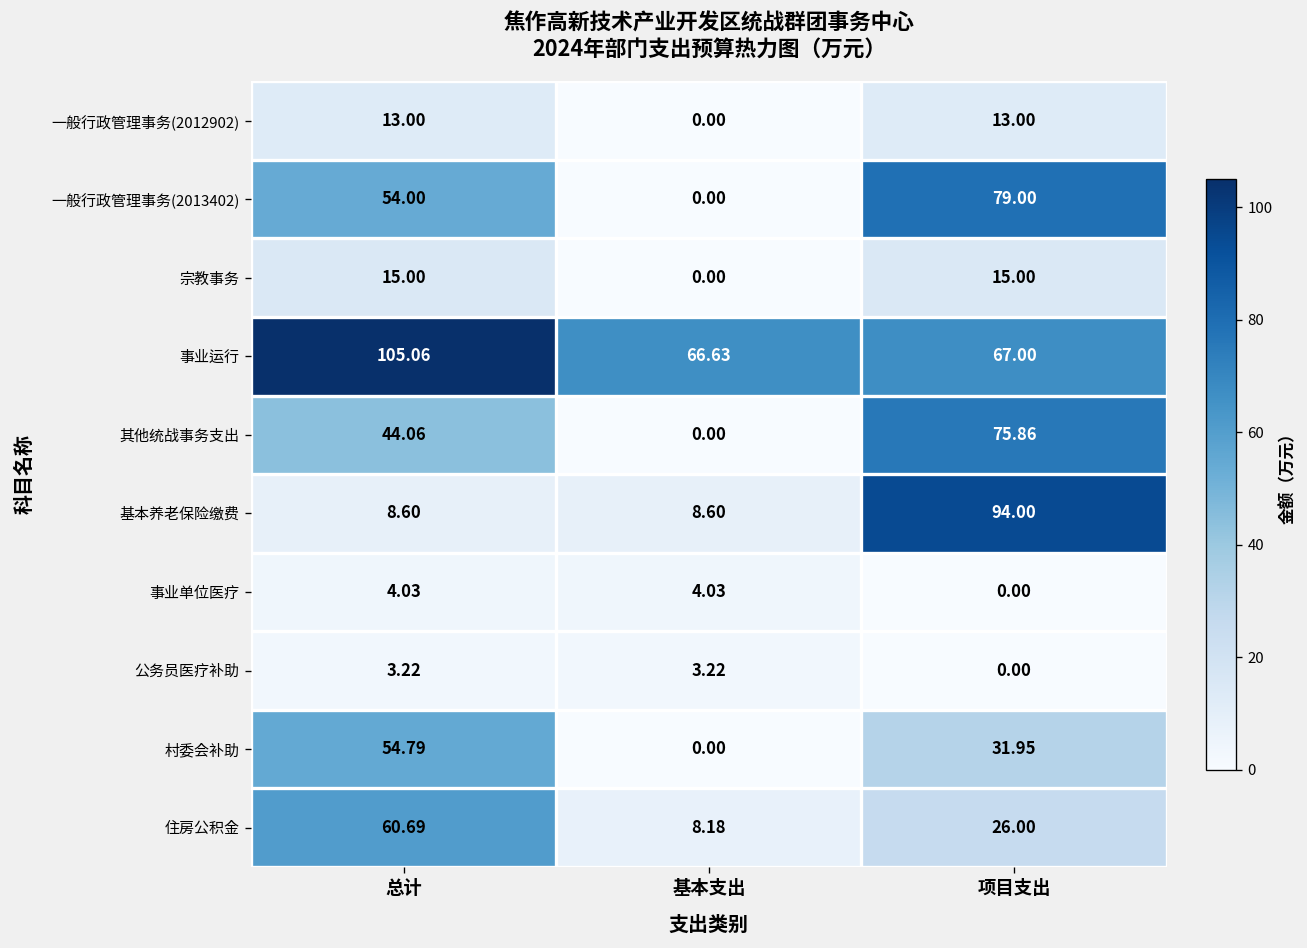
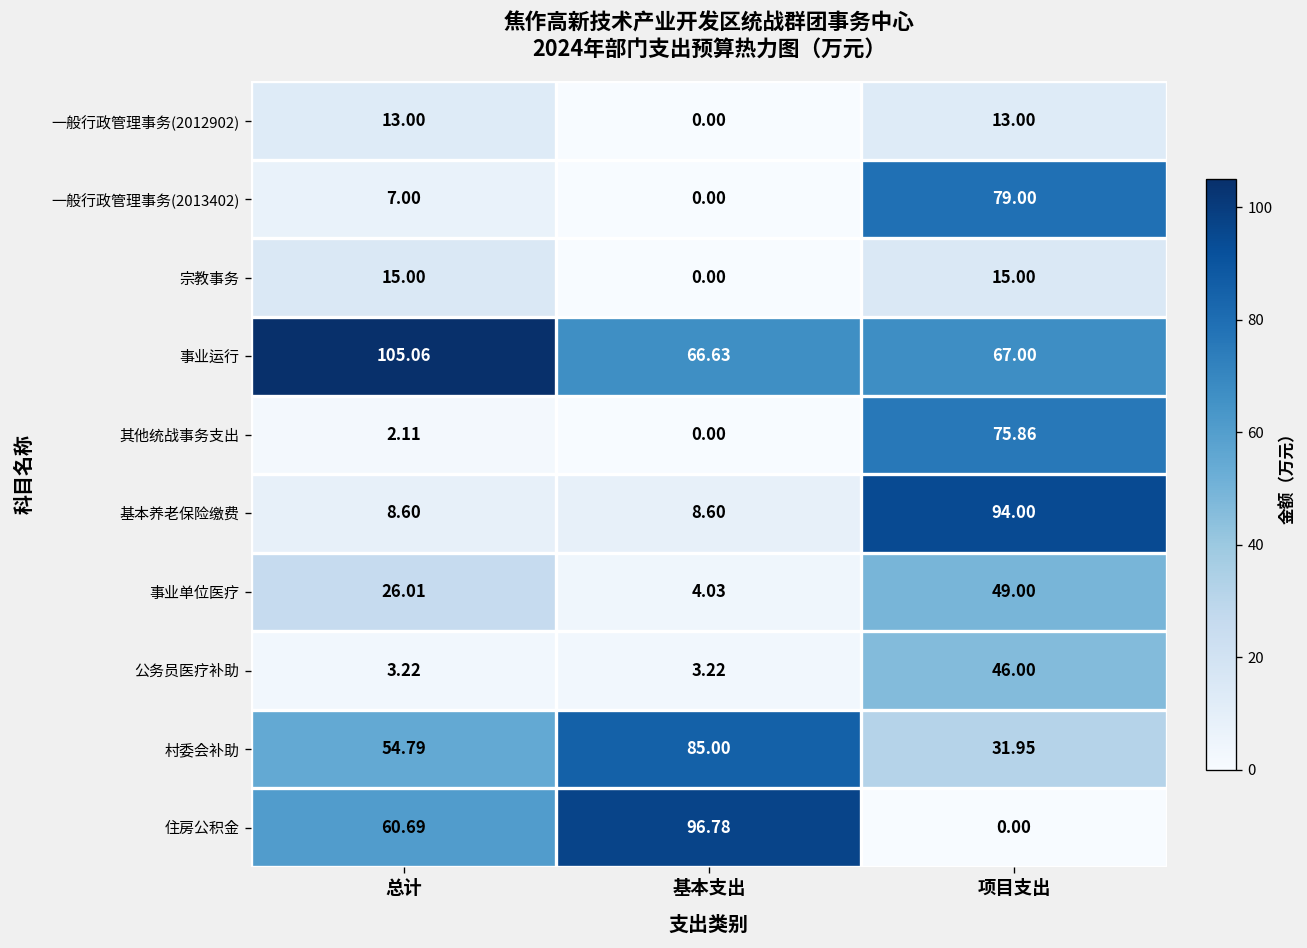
  {
    "一般行政管理事务(2012902)": {
      "总计": 13.00,
      "基本支出": 0.00,
      "项目支出": 13.00
    },
    "一般行政管理事务(2013402)": {
-     "总计": 54.00,
+     "总计": 7.00,
      "基本支出": 0.00,
      "项目支出": 79.00
    },
    "宗教事务": {
      "总计": 15.00,
      "基本支出": 0.00,
      "项目支出": 15.00
    },
    "事业运行": {
      "总计": 105.06,
      "基本支出": 66.63,
      "项目支出": 67.00
    },
    "其他统战事务支出": {
-     "总计": 44.06,
+     "总计": 2.11,
      "基本支出": 0.00,
      "项目支出": 75.86
    },
    "基本养老保险缴费": {
      "总计": 8.60,
      "基本支出": 8.60,
      "项目支出": 94.00
    },
    "事业单位医疗": {
-     "总计": 4.03,
+     "总计": 26.01,
      "基本支出": 4.03,
-     "项目支出": 0.00
+     "项目支出": 49.00
    },
    "公务员医疗补助": {
      "总计": 3.22,
      "基本支出": 3.22,
-     "项目支出": 0.00
+     "项目支出": 46.00
    },
    "村委会补助": {
      "总计": 54.79,
-     "基本支出": 0.00,
+     "基本支出": 85.00,
      "项目支出": 31.95
    },
    "住房公积金": {
      "总计": 60.69,
-     "基本支出": 8.18,
-     "项目支出": 26.00
+     "基本支出": 96.78,
+     "项目支出": 0.00
    }
  }
